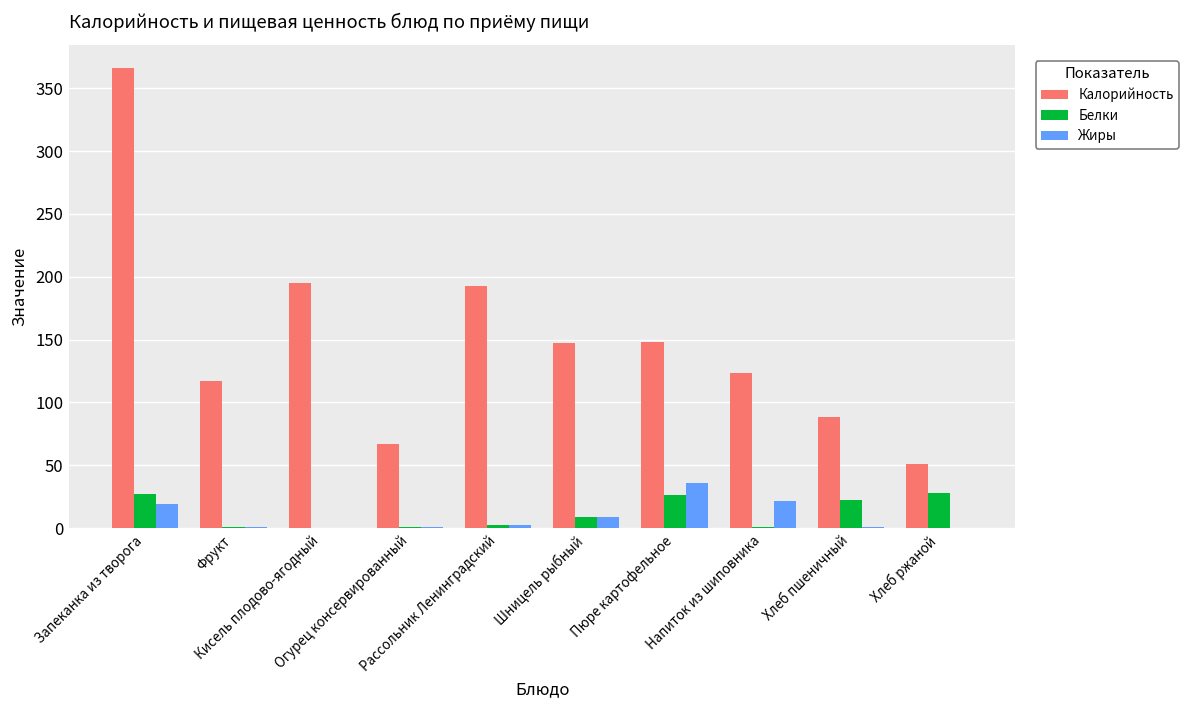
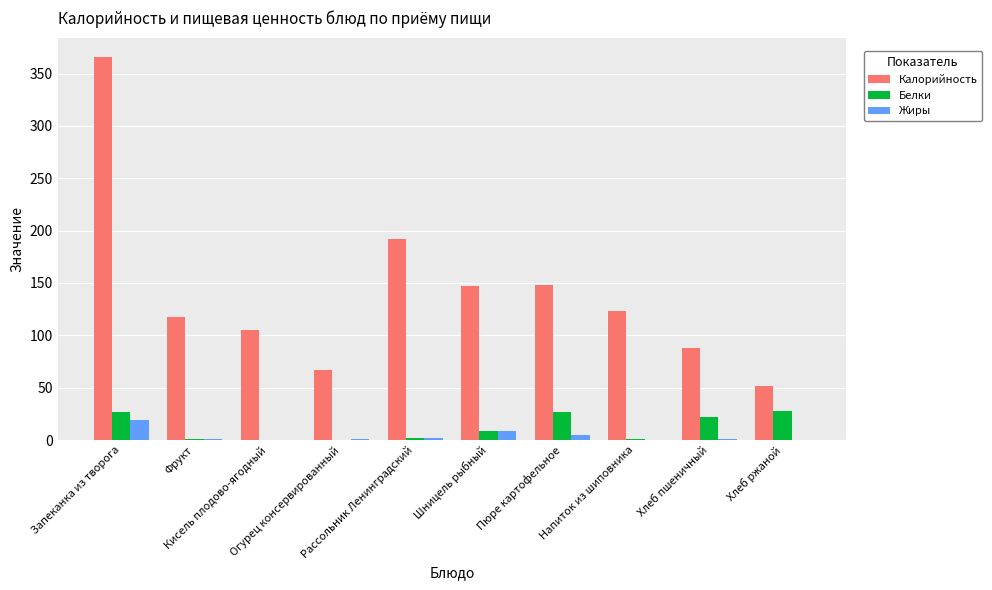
  {
    "Калорийность": {
      "Запеканка из творога": 366,
      "Фрукт": 117,
-     "Кисель плодово-ягодный": 195,
+     "Кисель плодово-ягодный": 105,
      "Огурец консервированный": 67,
      "Рассольник Ленинградский": 192,
      "Шницель рыбный": 147,
      "Пюре картофельное": 148,
      "Напиток из шиповника": 124,
      "Хлеб пшеничный": 88,
      "Хлеб ржаной": 51
    },
    "Белки": {
      "Запеканка из творога": 27,
      "Шницель рыбный": 9,
      "Пюре картофельное": 27,
      "Хлеб пшеничный": 22,
      "Хлеб ржаной": 28
    },
    "Жиры": {
      "Запеканка из творога": 19,
      "Кисель плодово-ягодный": 0,
      "Шницель рыбный": 8,
-     "Пюре картофельное": 36,
-     "Напиток из шиповника": 22
+     "Пюре картофельное": 5,
+     "Напиток из шиповника": 0
    }
  }
